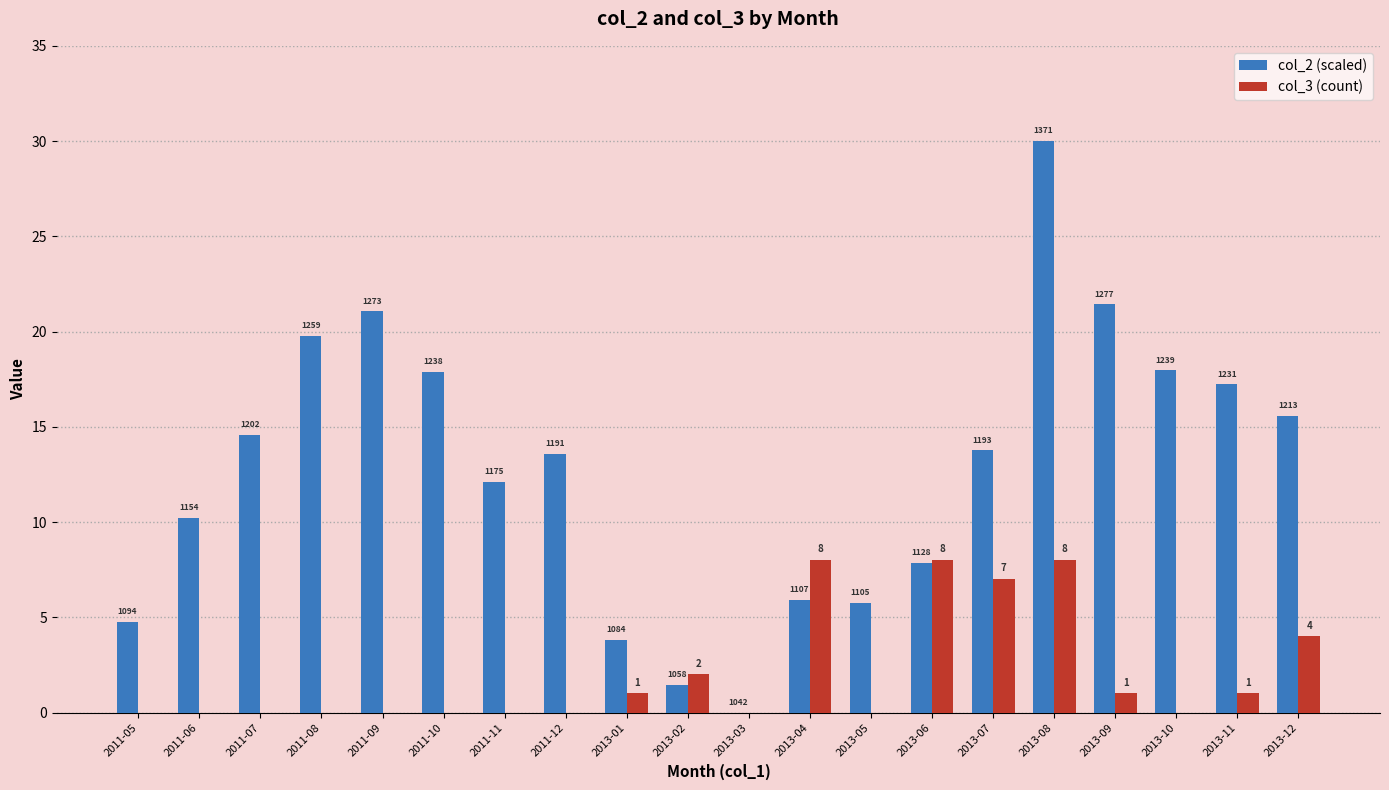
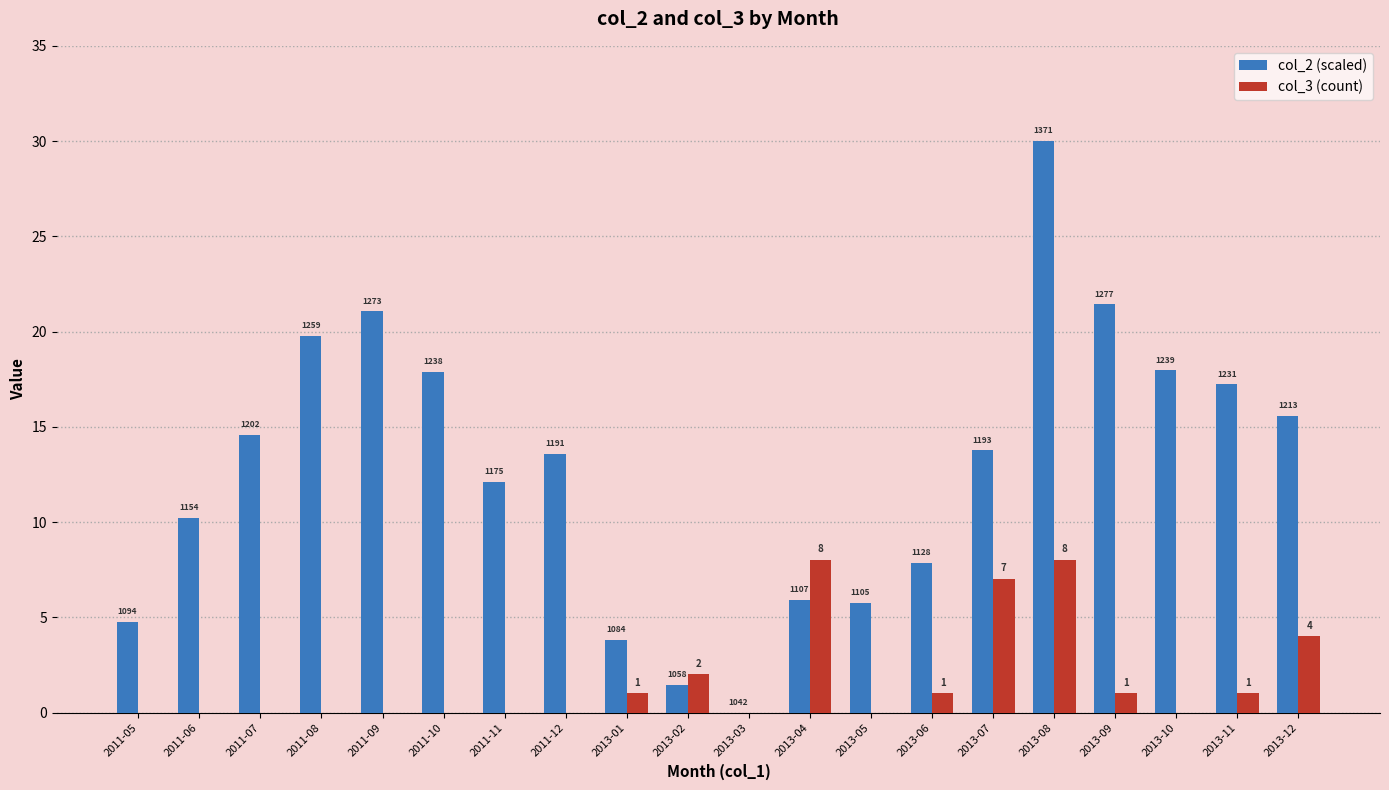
  {
    "col_3 (count)": {
      "2013-01": 1,
      "2013-02": 2,
      "2013-04": 8,
-     "2013-06": 8,
+     "2013-06": 1,
      "2013-07": 7,
      "2013-08": 8,
      "2013-09": 1,
      "2013-11": 1,
      "2013-12": 4
    }
  }
